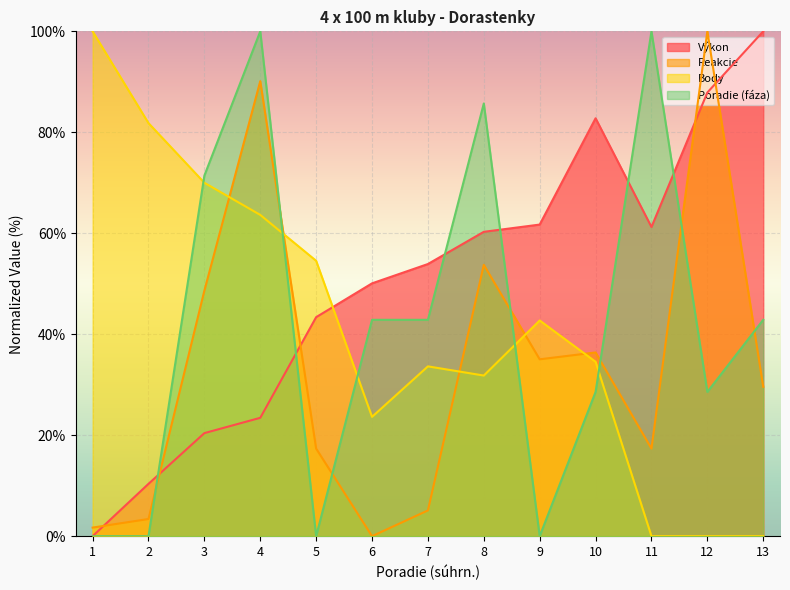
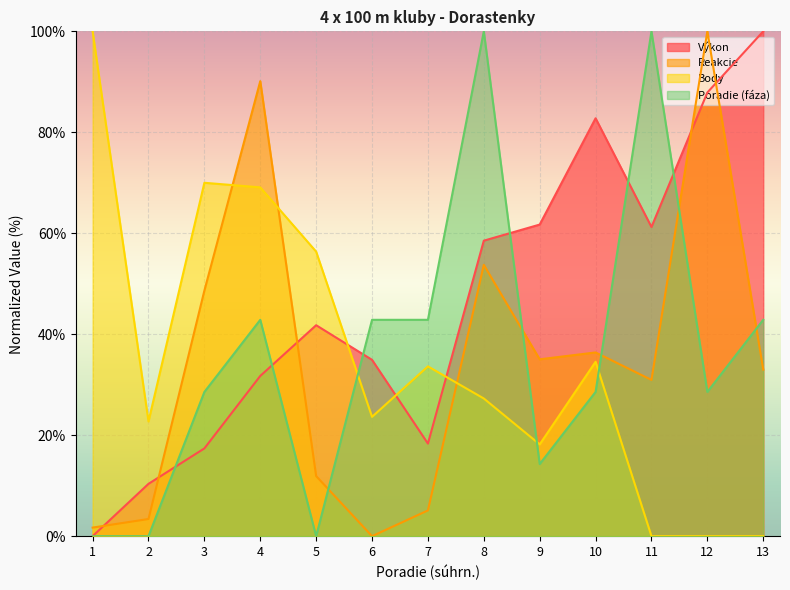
  {
    "Výkon": {
      "2": "10%",
-     "3": "20%",
-     "4": "23%",
-     "5": "43%",
-     "6": "50%",
-     "7": "54%",
-     "8": "60%",
+     "3": "17%",
+     "4": "32%",
+     "5": "42%",
+     "6": "35%",
+     "7": "18%",
+     "8": "59%",
      "9": "62%",
      "10": "83%",
      "11": "61%",
      "13": "100%"
    },
    "Reakcie": {
      "1": "2%",
      "2": "3%",
      "3": "49%",
      "4": "90%",
-     "5": "17%",
+     "5": "12%",
      "6": "0%",
      "7": "5%",
      "8": "54%",
      "9": "35%",
      "10": "36%",
-     "11": "17%",
+     "11": "31%",
      "12": "100%",
-     "13": "30%"
+     "13": "33%"
    },
    "Body": {
      "1": "100%",
-     "2": "82%",
+     "2": "23%",
      "3": "70%",
-     "4": "64%",
-     "5": "55%",
+     "4": "69%",
+     "5": "56%",
      "6": "24%",
      "7": "34%",
-     "8": "32%",
-     "9": "43%",
+     "8": "27%",
+     "9": "18%",
      "10": "35%",
      "11": "0%",
      "12": "0%",
      "13": "0%"
    },
    "Poradie (fáza)": {
      "2": "0%",
-     "3": "71%",
-     "4": "100%",
+     "3": "29%",
+     "4": "43%",
      "5": "0%",
      "6": "43%",
      "7": "43%",
-     "8": "86%",
-     "9": "0%",
+     "8": "100%",
+     "9": "14%",
      "10": "29%",
      "11": "100%",
      "12": "29%",
      "13": "43%"
    }
  }
